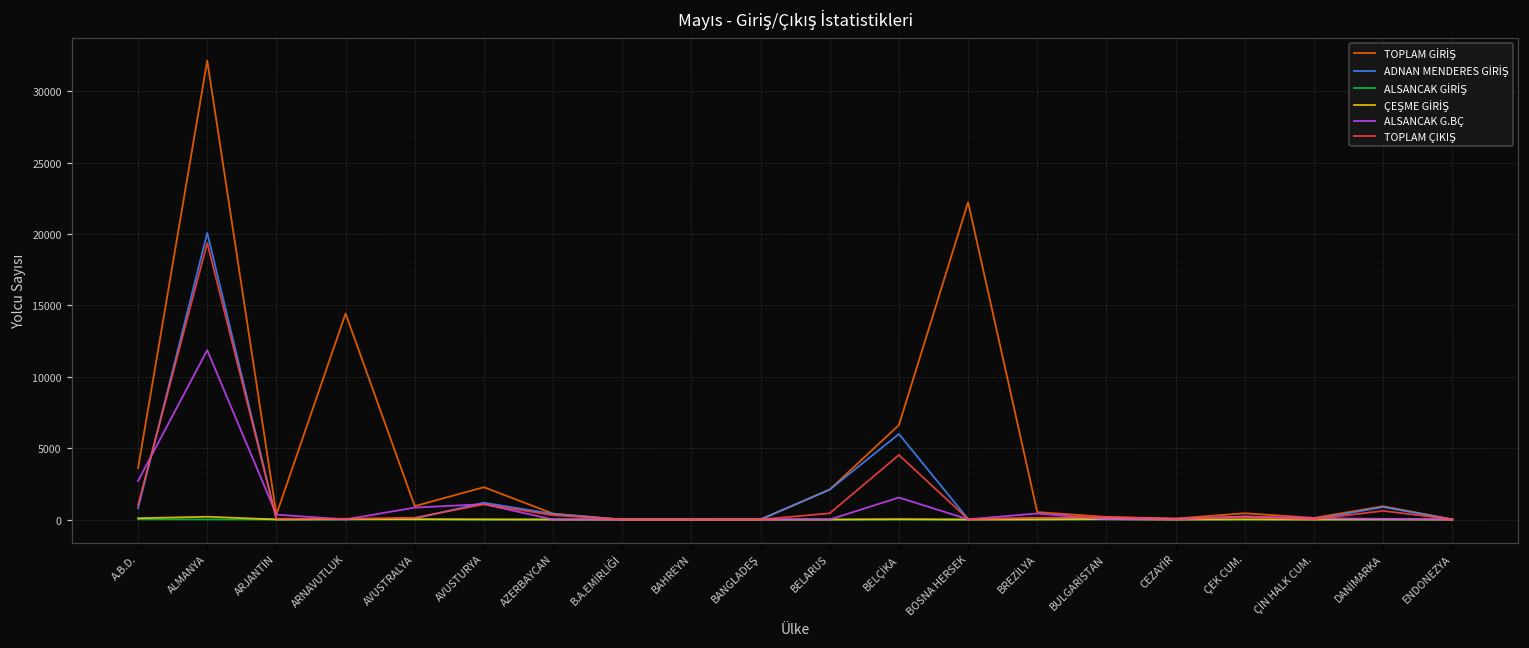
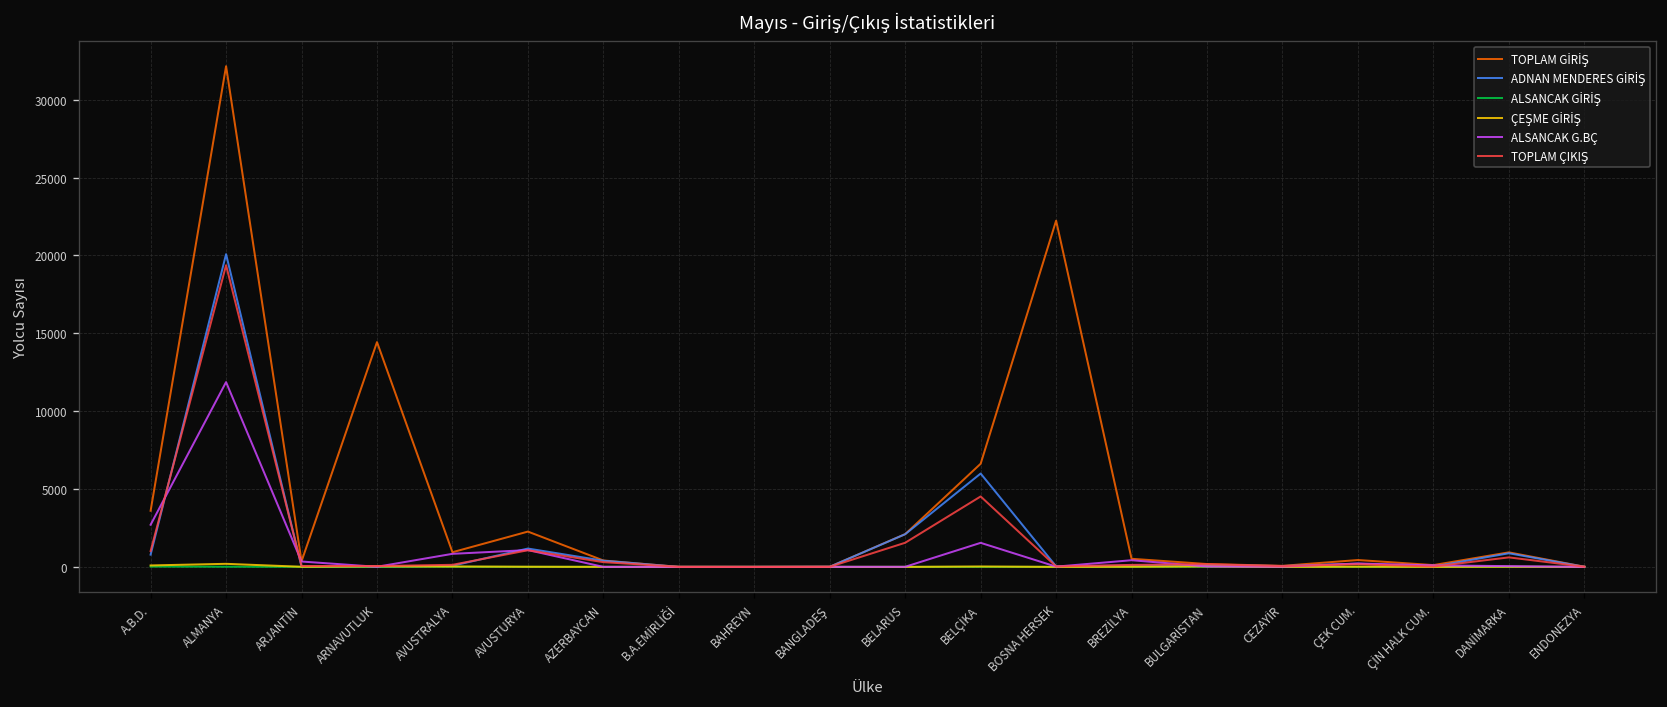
  {
    "TOPLAM GİRİŞ": {
      "A.B.D.": 3600,
      "ALMANYA": 32200,
      "ARNAVUTLUK": 14400,
      "AVUSTURYA": 2300,
      "BELÇİKA": 6600,
      "BOSNA HERSEK": 22200,
      "ÇEK CUM.": 400
    },
    "ADNAN MENDERES GİRİŞ": {
      "A.B.D.": 800,
      "ALMANYA": 20100,
      "BELÇİKA": 6000
    },
    "ALSANCAK G.BÇ": {
      "A.B.D.": 2700,
      "ALMANYA": 11900,
      "BELÇİKA": 1500
    },
    "TOPLAM ÇIKIŞ": {
      "A.B.D.": 1000,
      "ALMANYA": 19400,
-     "BELARUS": 400,
+     "BELARUS": 1500,
      "BELÇİKA": 4500,
      "DANİMARKA": 600
    }
  }
